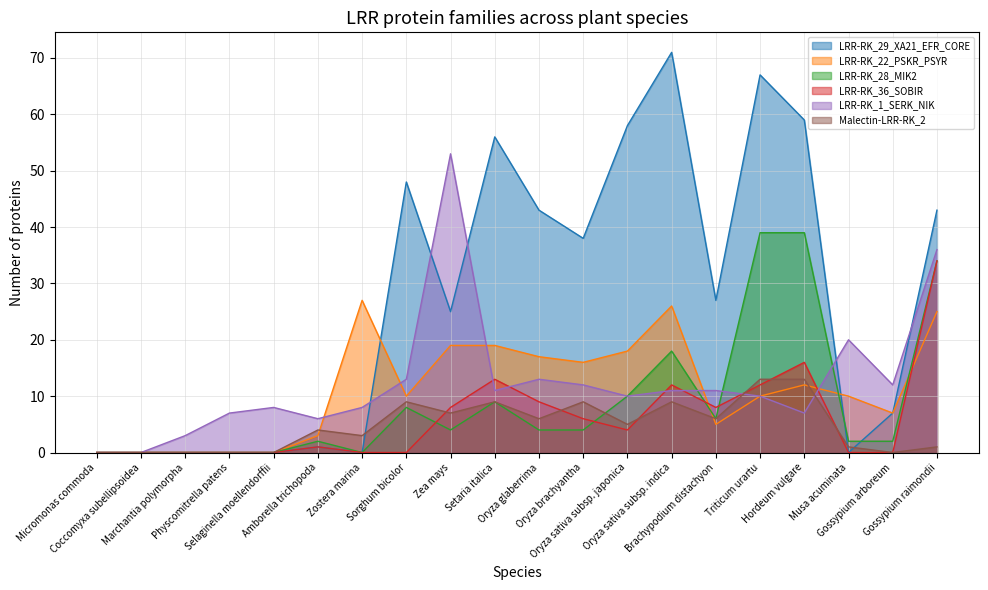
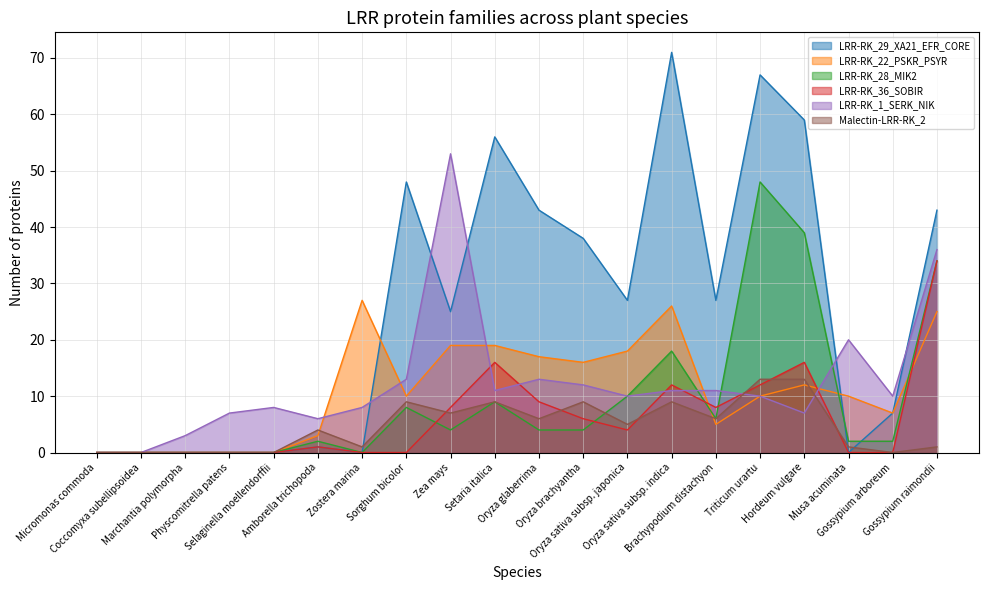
  {
    "LRR-RK_29_XA21_EFR_CORE": {
      "Sorghum bicolor": 48,
      "Zea mays": 25,
      "Setaria italica": 56,
      "Oryza glaberrima": 43,
      "Oryza brachyantha": 38,
-     "Oryza sativa subsp. japonica": 58,
+     "Oryza sativa subsp. japonica": 27,
      "Oryza sativa subsp. indica": 71,
      "Brachypodium distachyon": 27,
      "Triticum urartu": 67,
      "Hordeum vulgare": 59,
      "Gossypium raimondii": 43
    },
    "LRR-RK_22_PSKR_PSYR": {
      "Amborella trichopoda": 3,
      "Zostera marina": 27,
      "Sorghum bicolor": 10,
      "Zea mays": 19,
      "Setaria italica": 19,
      "Oryza glaberrima": 17,
      "Oryza brachyantha": 16,
      "Oryza sativa subsp. japonica": 18,
      "Oryza sativa subsp. indica": 26,
      "Brachypodium distachyon": 5,
      "Hordeum vulgare": 12,
      "Musa acuminata": 10,
      "Gossypium raimondii": 25
    },
    "LRR-RK_28_MIK2": {
      "Amborella trichopoda": 2,
      "Sorghum bicolor": 8,
      "Zea mays": 4,
      "Oryza glaberrima": 4,
      "Oryza brachyantha": 4,
      "Oryza sativa subsp. indica": 18,
-     "Triticum urartu": 39,
+     "Triticum urartu": 48,
      "Hordeum vulgare": 39,
      "Musa acuminata": 2,
      "Gossypium arboreum": 2
    },
    "LRR-RK_36_SOBIR": {
      "Sorghum bicolor": 0,
      "Zea mays": 8,
-     "Setaria italica": 13,
+     "Setaria italica": 16,
      "Oryza glaberrima": 9,
      "Oryza brachyantha": 6,
      "Oryza sativa subsp. japonica": 4,
      "Oryza sativa subsp. indica": 12,
      "Brachypodium distachyon": 8,
      "Triticum urartu": 12,
      "Hordeum vulgare": 16
    },
    "LRR-RK_1_SERK_NIK": {
      "Marchantia polymorpha": 3,
      "Physcomitrella patens": 7,
      "Selaginella moellendorffii": 8,
      "Amborella trichopoda": 6,
      "Zostera marina": 8,
      "Sorghum bicolor": 13,
      "Zea mays": 53,
      "Setaria italica": 11,
      "Oryza glaberrima": 13,
      "Oryza brachyantha": 12,
      "Oryza sativa subsp. indica": 11,
      "Brachypodium distachyon": 11,
      "Hordeum vulgare": 7,
      "Musa acuminata": 20,
-     "Gossypium arboreum": 12,
+     "Gossypium arboreum": 10,
      "Gossypium raimondii": 36
    },
    "Malectin-LRR-RK_2": {
      "Amborella trichopoda": 4,
-     "Zostera marina": 3,
+     "Zostera marina": 1,
      "Sorghum bicolor": 9,
      "Zea mays": 7,
      "Oryza glaberrima": 6,
      "Oryza brachyantha": 9,
      "Oryza sativa subsp. japonica": 5,
      "Oryza sativa subsp. indica": 9,
      "Triticum urartu": 13,
      "Hordeum vulgare": 13,
      "Musa acuminata": 1,
      "Gossypium raimondii": 1
    }
  }
